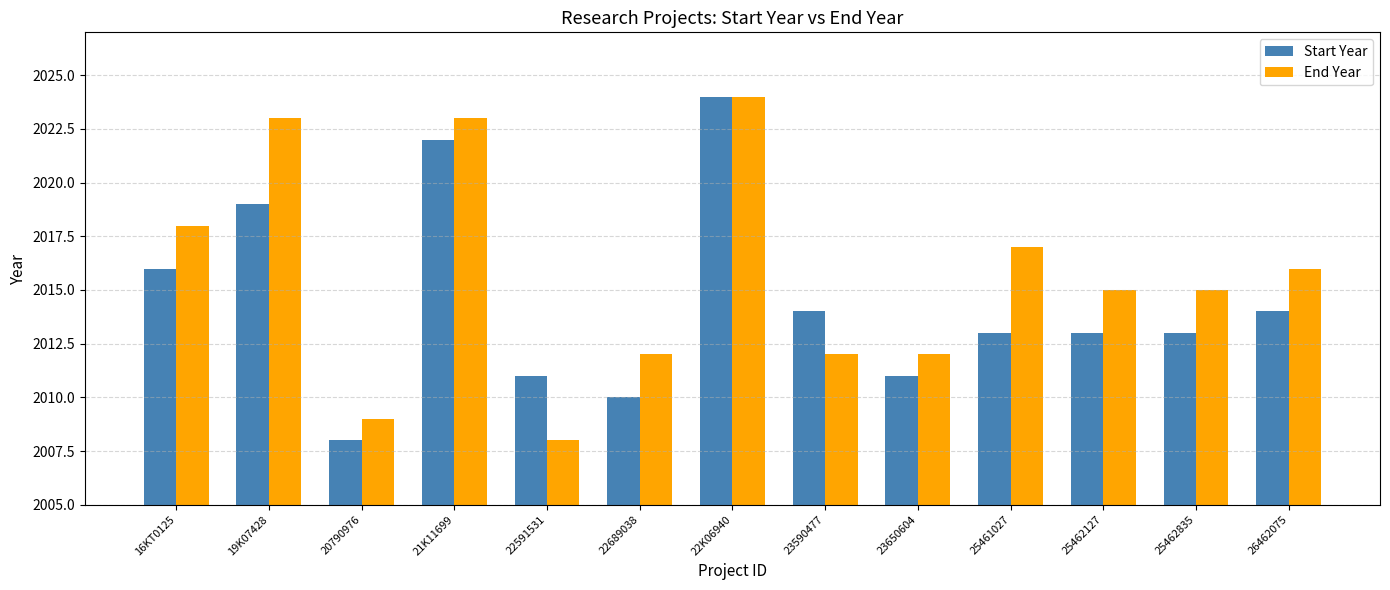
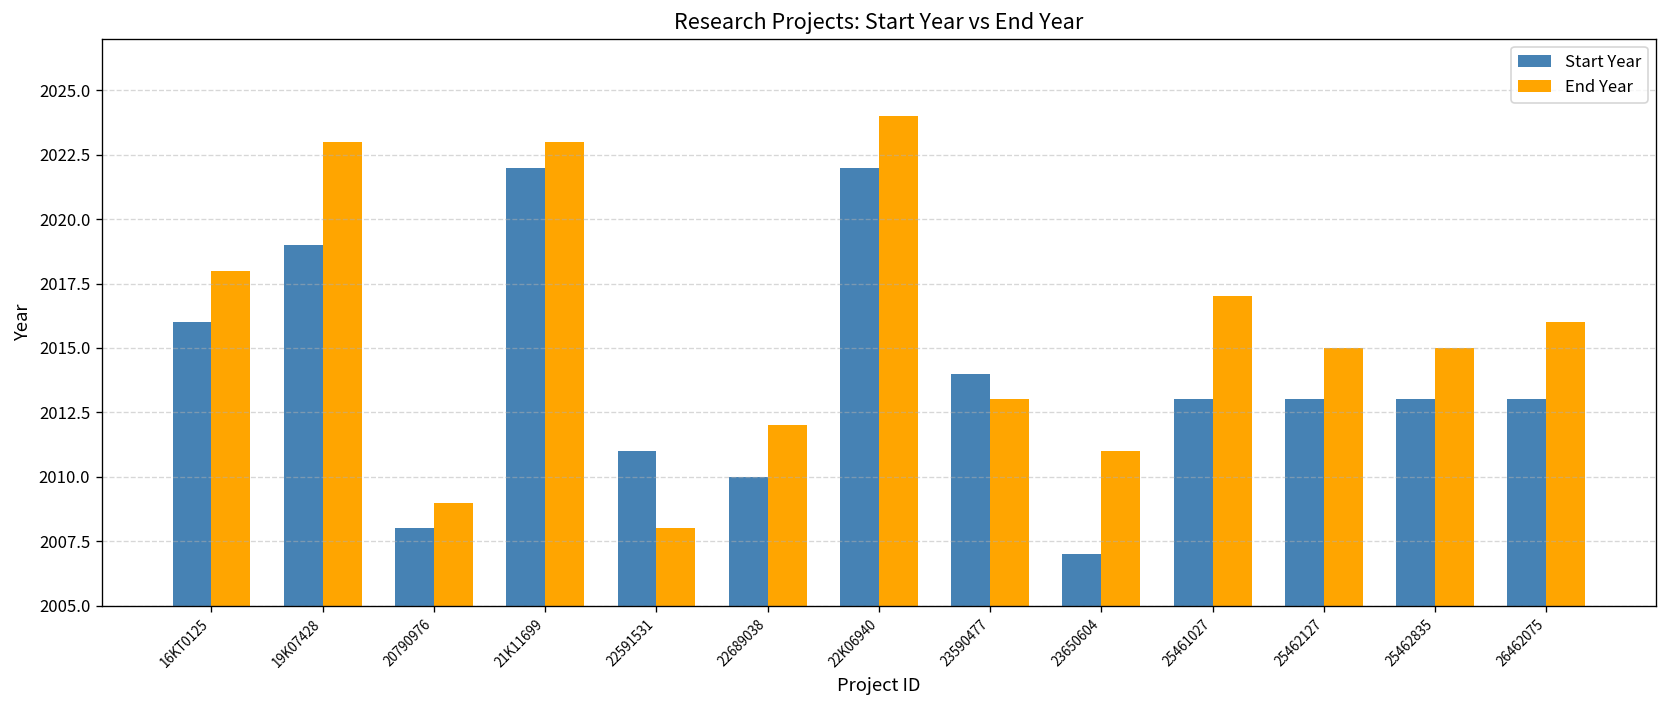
  {
    "Start Year": {
      "16KT0125": 2016,
      "19K07428": 2019,
      "20790976": 2008,
      "21K11699": 2022,
      "22591531": 2011,
      "22689038": 2010,
-     "22K06940": 2024,
+     "22K06940": 2022,
      "23590477": 2014,
-     "23650604": 2011,
+     "23650604": 2007,
      "25461027": 2013,
      "25462127": 2013,
      "25462835": 2013,
-     "26462075": 2014
+     "26462075": 2013
    },
    "End Year": {
      "16KT0125": 2018,
      "19K07428": 2023,
      "20790976": 2009,
      "21K11699": 2023,
      "22591531": 2008,
      "22689038": 2012,
      "22K06940": 2024,
-     "23590477": 2012,
-     "23650604": 2012,
+     "23590477": 2013,
+     "23650604": 2011,
      "25461027": 2017,
      "25462127": 2015,
      "25462835": 2015,
      "26462075": 2016
    }
  }
